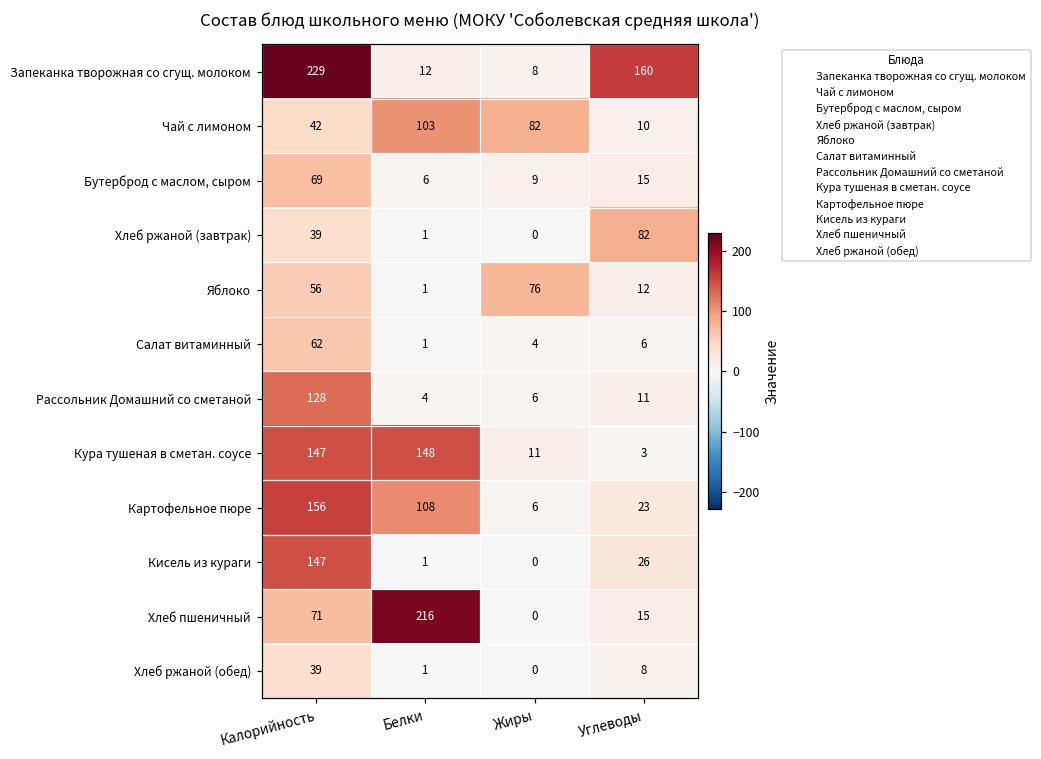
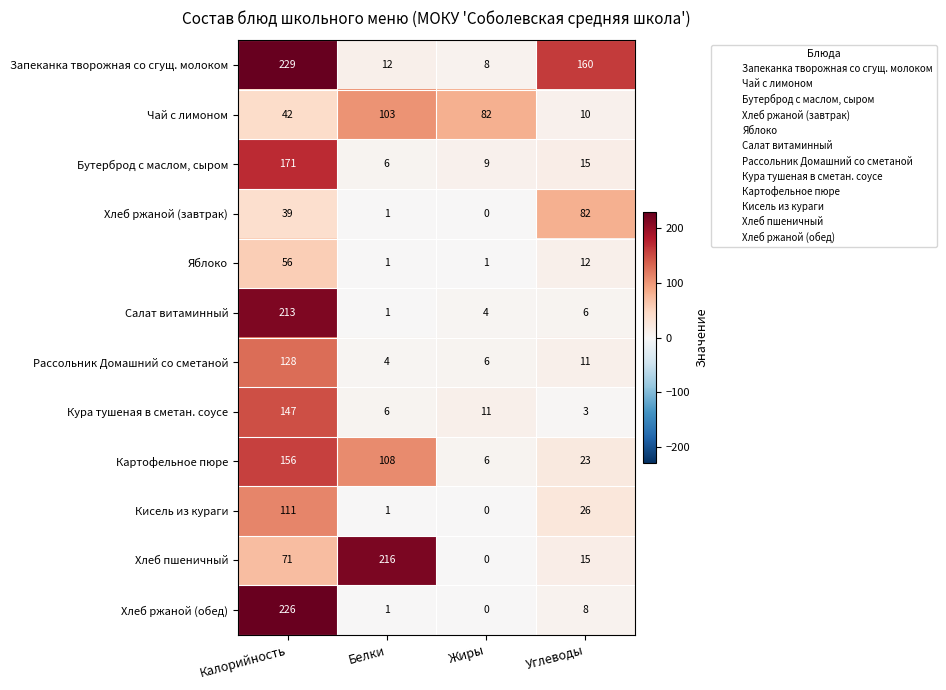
  {
    "Запеканка творожная со сгущ. молоком": {
      "Калорийность": 229,
      "Белки": 12,
      "Жиры": 8,
      "Углеводы": 160
    },
    "Чай с лимоном": {
      "Калорийность": 42,
      "Белки": 103,
      "Жиры": 82,
      "Углеводы": 10
    },
    "Бутерброд с маслом, сыром": {
-     "Калорийность": 69,
+     "Калорийность": 171,
      "Белки": 6,
      "Жиры": 9,
      "Углеводы": 15
    },
    "Хлеб ржаной (завтрак)": {
      "Калорийность": 39,
      "Белки": 1,
      "Жиры": 0,
      "Углеводы": 82
    },
    "Яблоко": {
      "Калорийность": 56,
      "Белки": 1,
-     "Жиры": 76,
+     "Жиры": 1,
      "Углеводы": 12
    },
    "Салат витаминный": {
-     "Калорийность": 62,
+     "Калорийность": 213,
      "Белки": 1,
      "Жиры": 4,
      "Углеводы": 6
    },
    "Рассольник Домашний со сметаной": {
      "Калорийность": 128,
      "Белки": 4,
      "Жиры": 6,
      "Углеводы": 11
    },
    "Кура тушеная в сметан. соусе": {
      "Калорийность": 147,
-     "Белки": 148,
+     "Белки": 6,
      "Жиры": 11,
      "Углеводы": 3
    },
    "Картофельное пюре": {
      "Калорийность": 156,
      "Белки": 108,
      "Жиры": 6,
      "Углеводы": 23
    },
    "Кисель из кураги": {
-     "Калорийность": 147,
+     "Калорийность": 111,
      "Белки": 1,
      "Жиры": 0,
      "Углеводы": 26
    },
    "Хлеб пшеничный": {
      "Калорийность": 71,
      "Белки": 216,
      "Жиры": 0,
      "Углеводы": 15
    },
    "Хлеб ржаной (обед)": {
-     "Калорийность": 39,
+     "Калорийность": 226,
      "Белки": 1,
      "Жиры": 0,
      "Углеводы": 8
    }
  }
